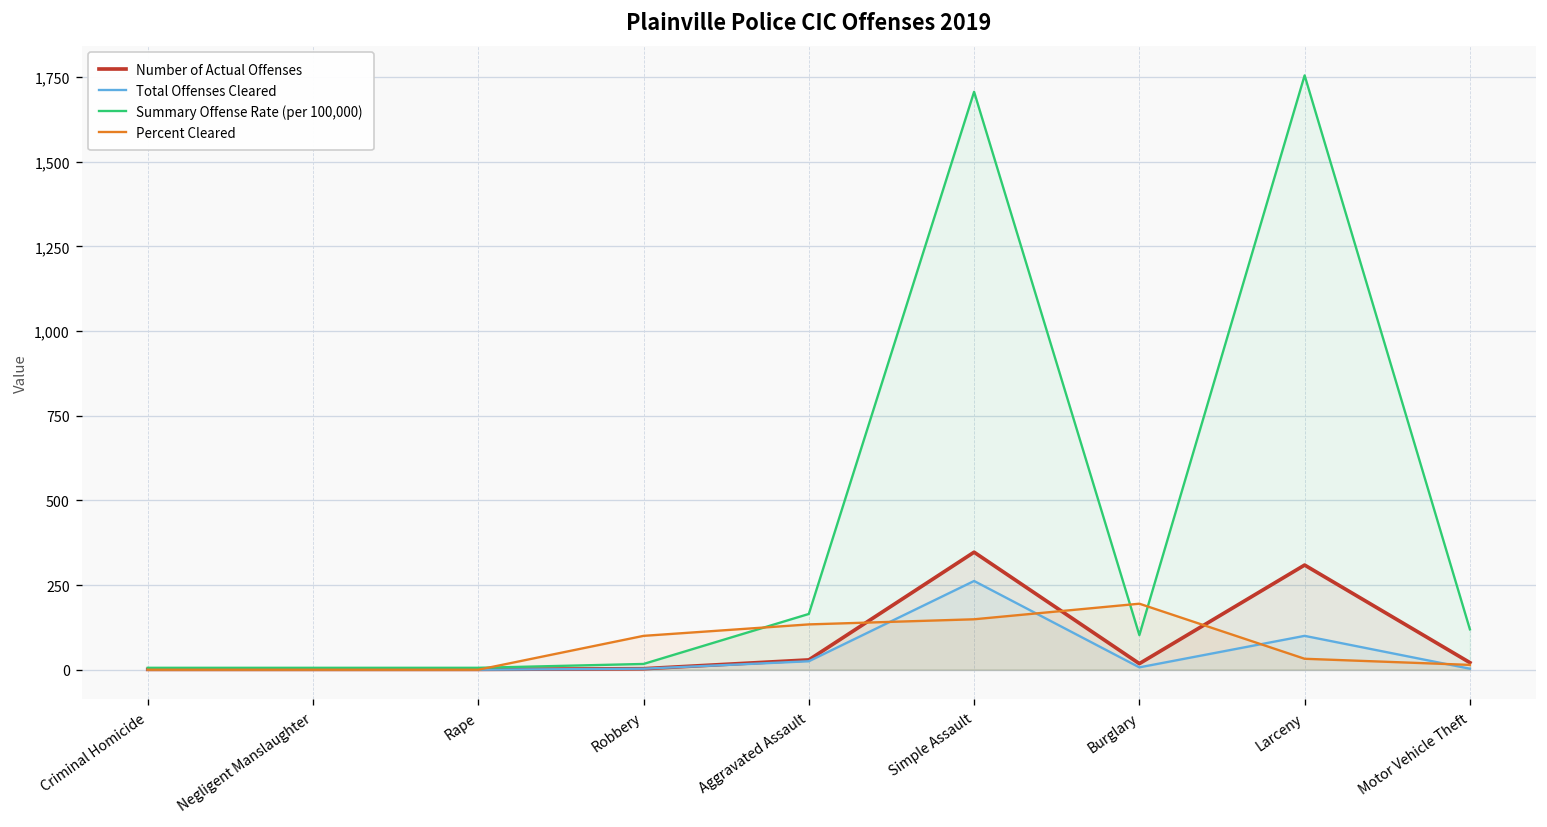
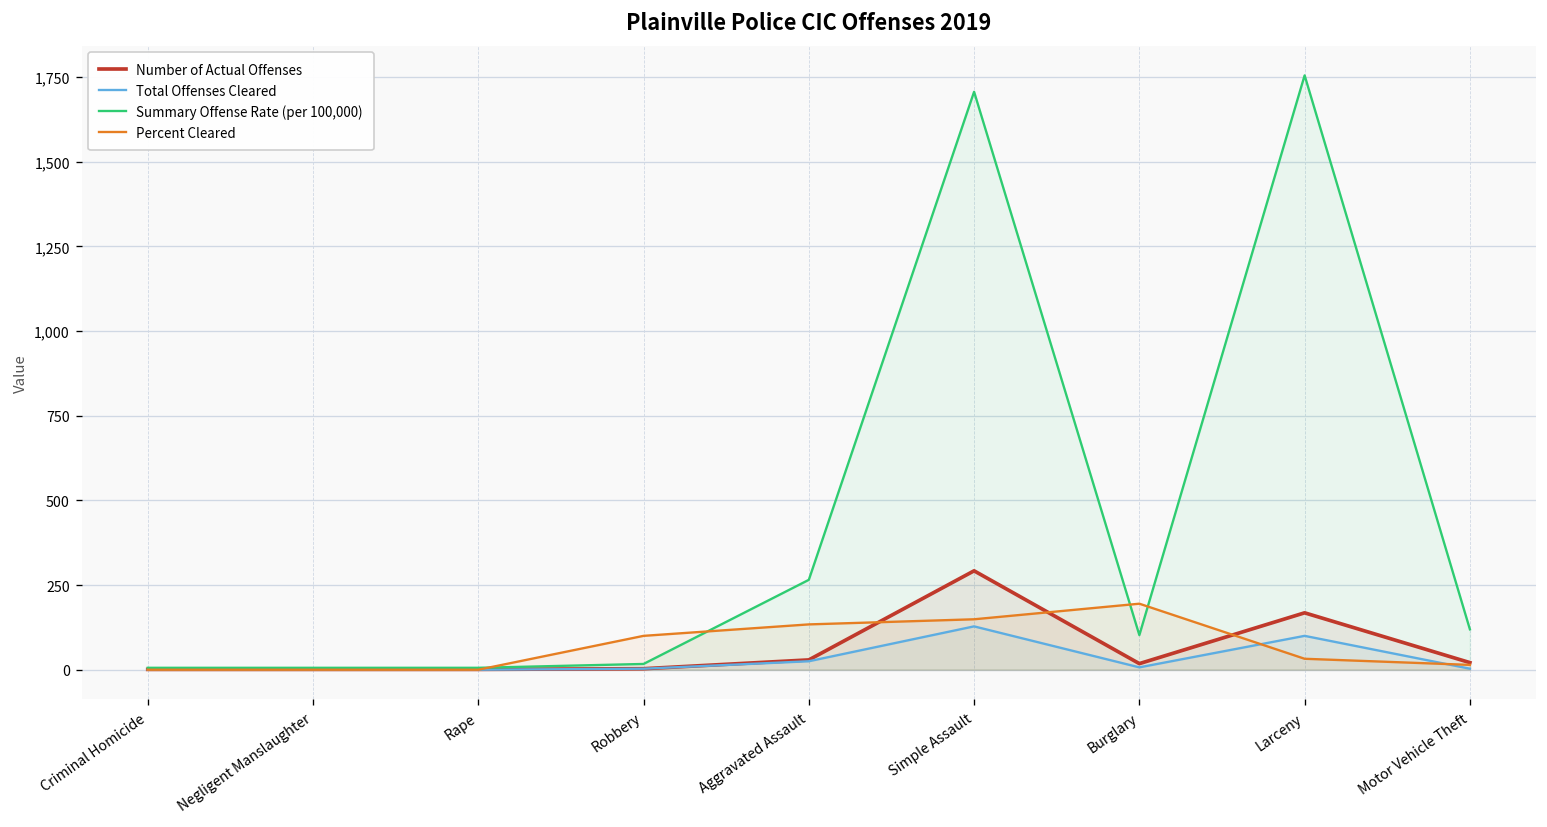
  {
    "Number of Actual Offenses": {
-     "Simple Assault": "350",
+     "Simple Assault": "290",
      "Burglary": "20",
-     "Larceny": "310"
+     "Larceny": "170"
    },
    "Total Offenses Cleared": {
-     "Simple Assault": "260",
+     "Simple Assault": "130",
      "Burglary": "10",
      "Larceny": "100",
      "Motor Vehicle Theft": "0"
    },
    "Summary Offense Rate (per 100,000)": {
      "Robbery": "20",
-     "Aggravated Assault": "160",
+     "Aggravated Assault": "270",
      "Simple Assault": "1,710",
      "Burglary": "100",
      "Larceny": "1,750",
      "Motor Vehicle Theft": "120"
    },
    "Percent Cleared": {
      "Robbery": "100",
      "Aggravated Assault": "130",
      "Simple Assault": "150",
      "Burglary": "190",
      "Larceny": "30"
    }
  }
